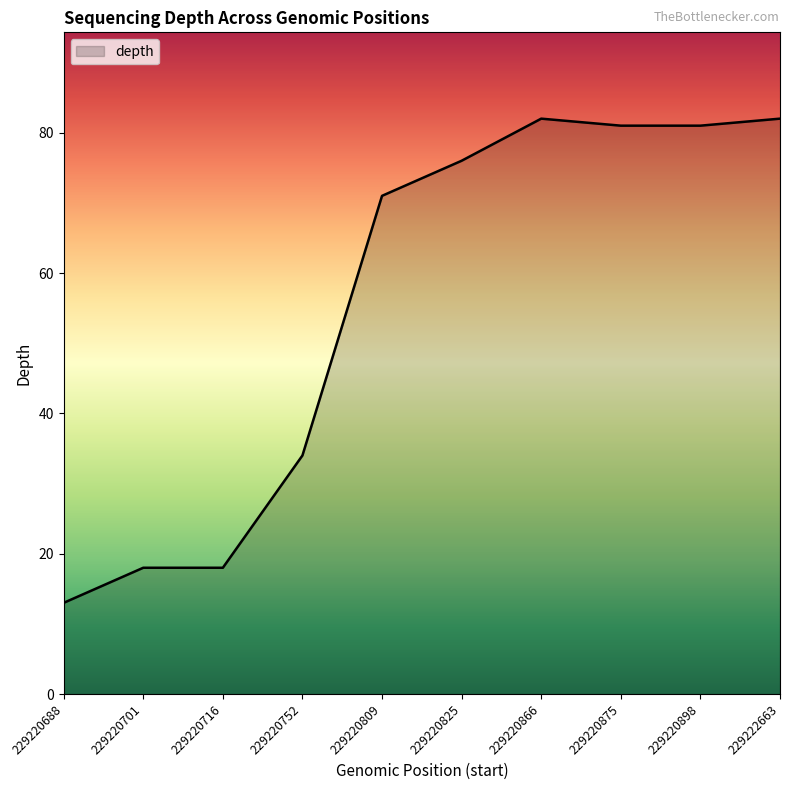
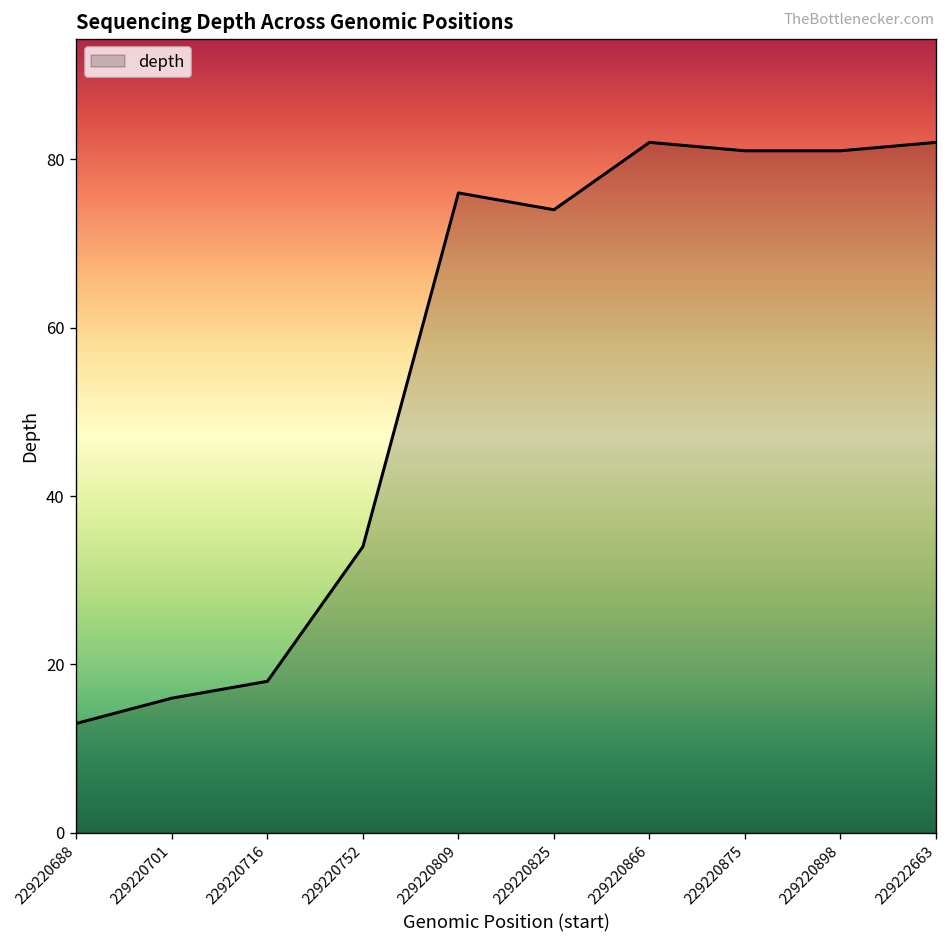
  {
    "229220688": 13,
-   "229220701": 18,
+   "229220701": 16,
    "229220716": 18,
    "229220752": 34,
-   "229220809": 71,
-   "229220825": 76,
+   "229220809": 76,
+   "229220825": 74,
    "229220866": 82,
    "229220875": 81,
    "229220898": 81,
    "229222663": 82
  }
